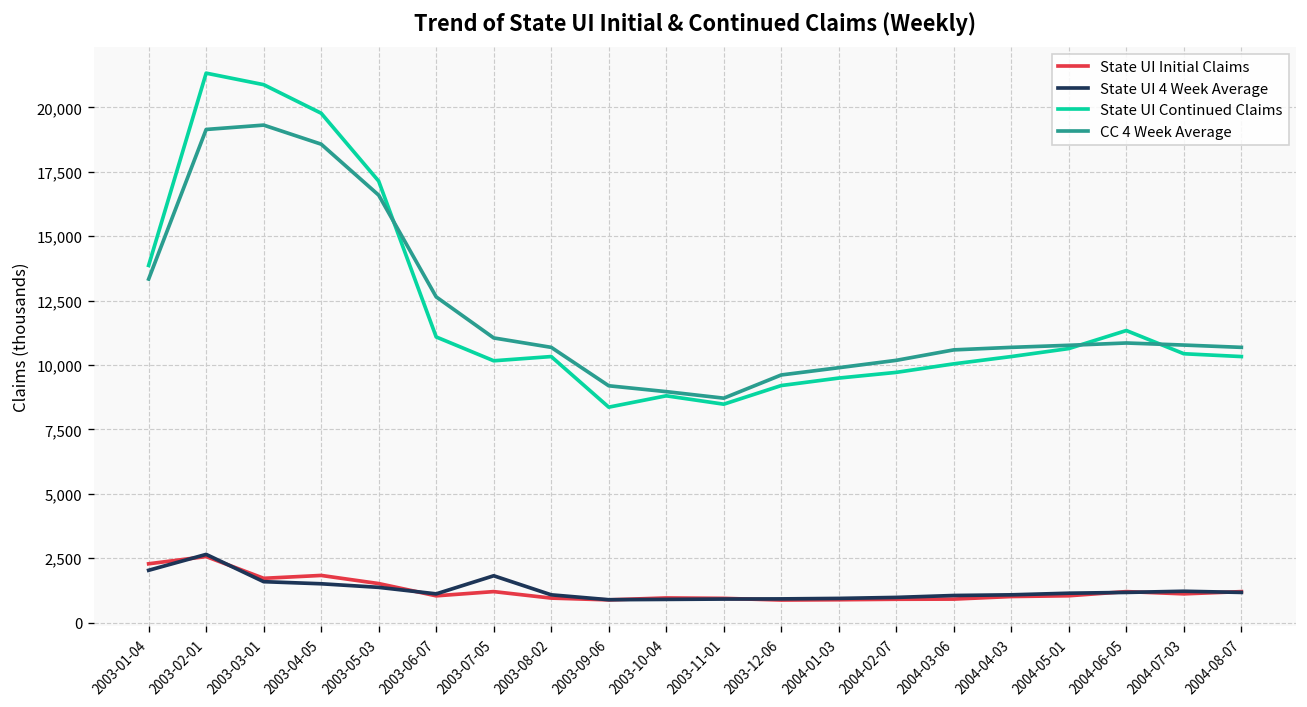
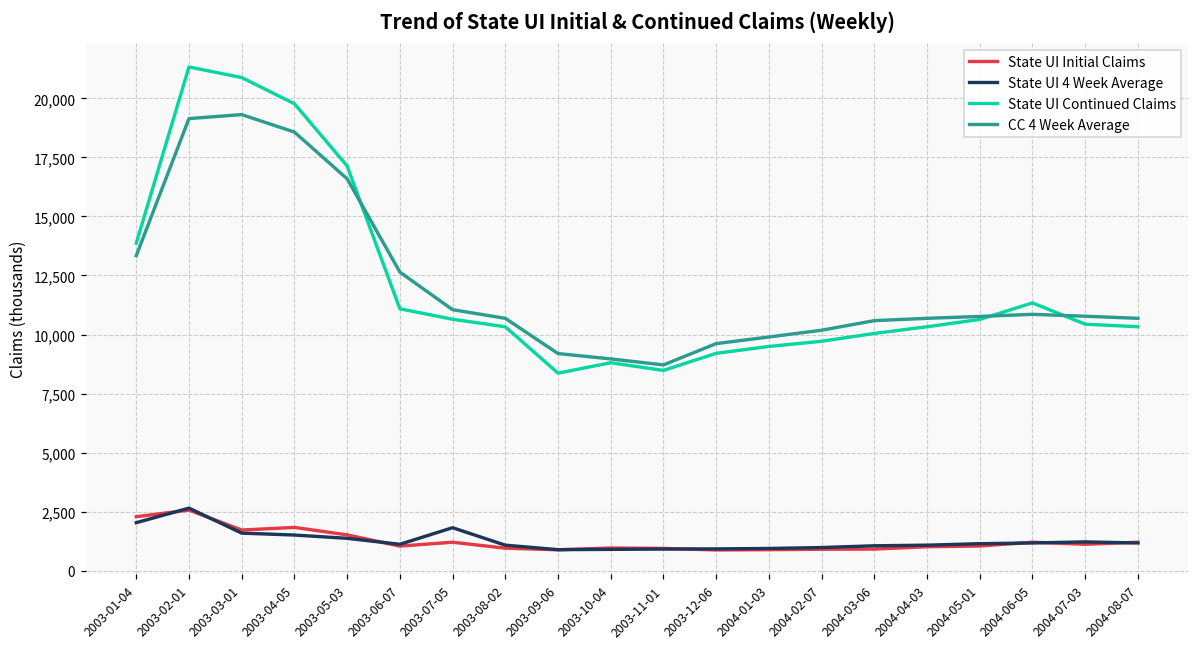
  {
    "State UI Initial Claims": {
      "2003-01-04": "2,300",
      "2003-03-01": "1,700",
      "2003-04-05": "1,800",
      "2003-05-03": "1,500",
      "2003-07-05": "1,200",
      "2003-08-02": "1,000",
      "2004-03-06": "900"
    },
    "State UI 4 Week Average": {
      "2003-01-04": "2,000",
      "2003-03-01": "1,600",
      "2003-04-05": "1,500",
      "2003-05-03": "1,400",
      "2003-07-05": "1,800",
      "2003-08-02": "1,100",
      "2004-03-06": "1,100"
    },
    "State UI Continued Claims": {
      "2003-01-04": "13,900",
      "2003-02-01": "21,300",
      "2003-03-01": "20,900",
      "2003-04-05": "19,800",
      "2003-05-03": "17,100",
      "2003-06-07": "11,100",
-     "2003-07-05": "10,200",
+     "2003-07-05": "10,600",
      "2003-08-02": "10,300",
      "2003-09-06": "8,400",
      "2003-10-04": "8,800",
      "2003-11-01": "8,500",
      "2003-12-06": "9,200",
      "2004-01-03": "9,500",
      "2004-02-07": "9,700",
      "2004-03-06": "10,000",
      "2004-04-03": "10,300",
      "2004-05-01": "10,600",
      "2004-06-05": "11,300",
      "2004-07-03": "10,400",
      "2004-08-07": "10,300"
    },
    "CC 4 Week Average": {
      "2003-01-04": "13,300",
      "2003-02-01": "19,100",
      "2003-03-01": "19,300",
      "2003-04-05": "18,600",
      "2003-05-03": "16,600",
      "2003-06-07": "12,600",
      "2003-07-05": "11,100",
      "2003-08-02": "10,700",
      "2003-09-06": "9,200",
      "2003-10-04": "9,000",
      "2003-11-01": "8,700",
      "2003-12-06": "9,600",
      "2004-01-03": "9,900",
      "2004-02-07": "10,200",
      "2004-03-06": "10,600",
      "2004-04-03": "10,700",
      "2004-05-01": "10,800",
      "2004-06-05": "10,900",
      "2004-07-03": "10,800",
      "2004-08-07": "10,700"
    }
  }
